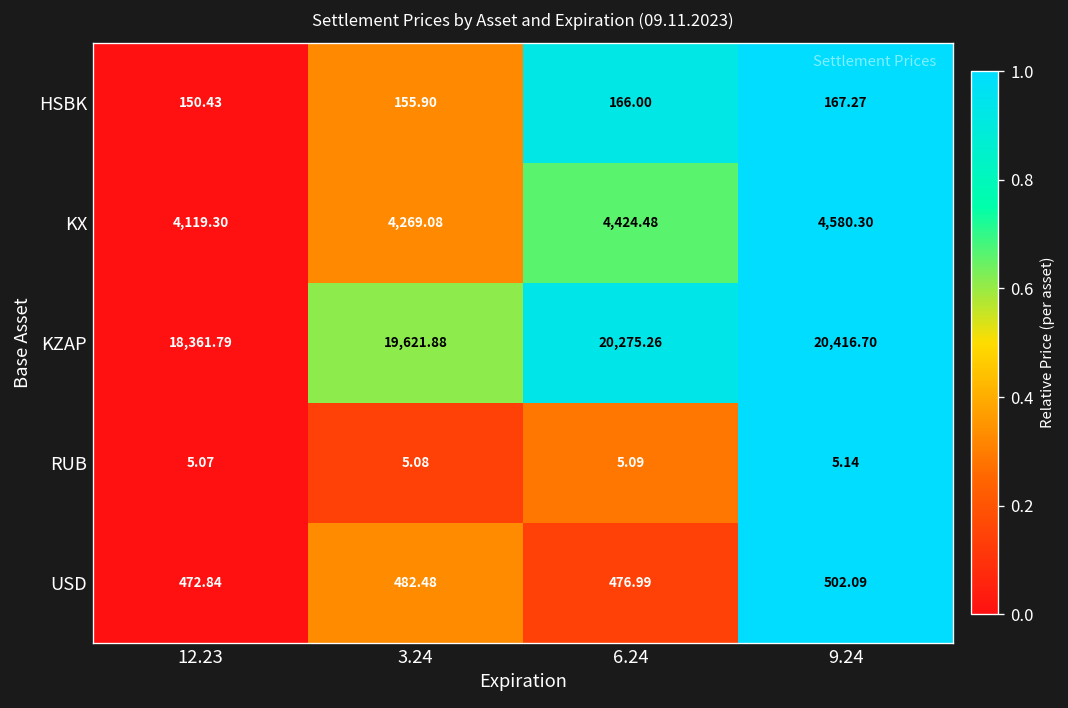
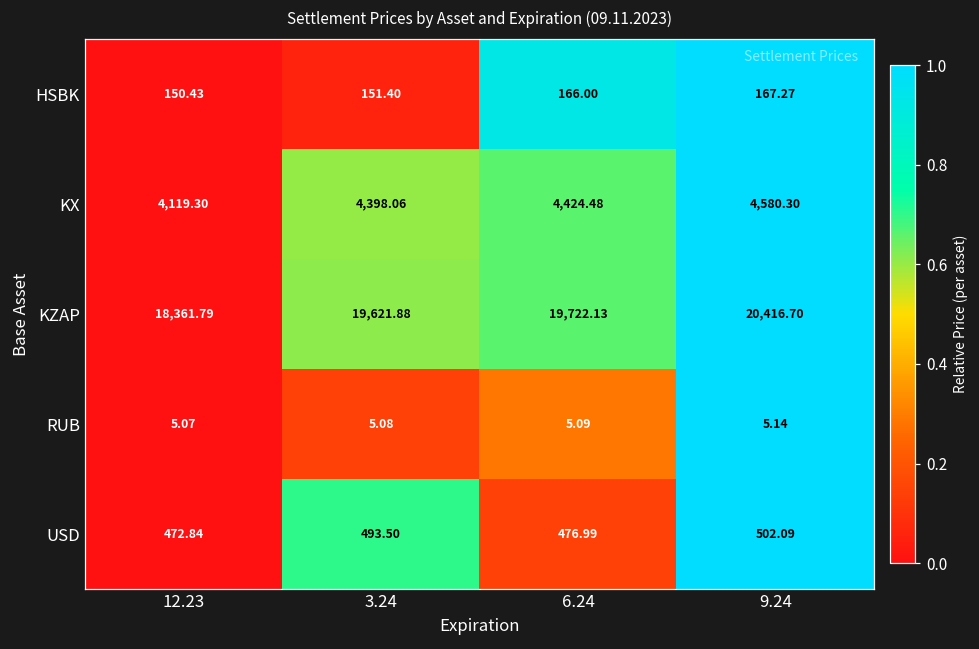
  {
    "HSBK": {
      "12.23": "150.43",
-     "3.24": "155.90",
+     "3.24": "151.40",
      "6.24": "166.00"
    },
    "KX": {
      "12.23": "4,119.30",
-     "3.24": "4,269.08",
+     "3.24": "4,398.06",
      "6.24": "4,424.48",
      "9.24": "4,580.30"
    },
    "KZAP": {
      "12.23": "18,361.79",
      "3.24": "19,621.88",
-     "6.24": "20,275.26",
+     "6.24": "19,722.13",
      "9.24": "20,416.70"
    },
    "RUB": {
      "12.23": "5.07",
      "3.24": "5.08",
      "6.24": "5.09",
      "9.24": "5.14"
    },
    "USD": {
      "12.23": "472.84",
-     "3.24": "482.48",
+     "3.24": "493.50",
      "6.24": "476.99",
      "9.24": "502.09"
    }
  }
